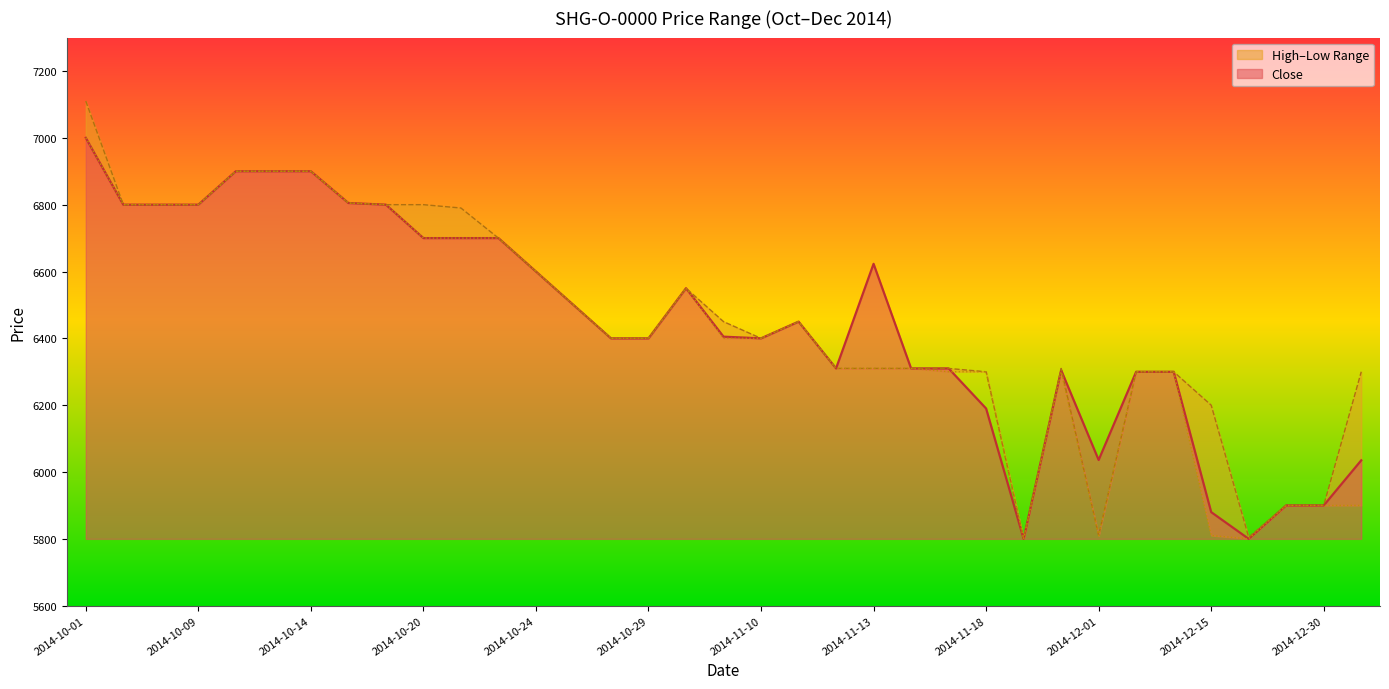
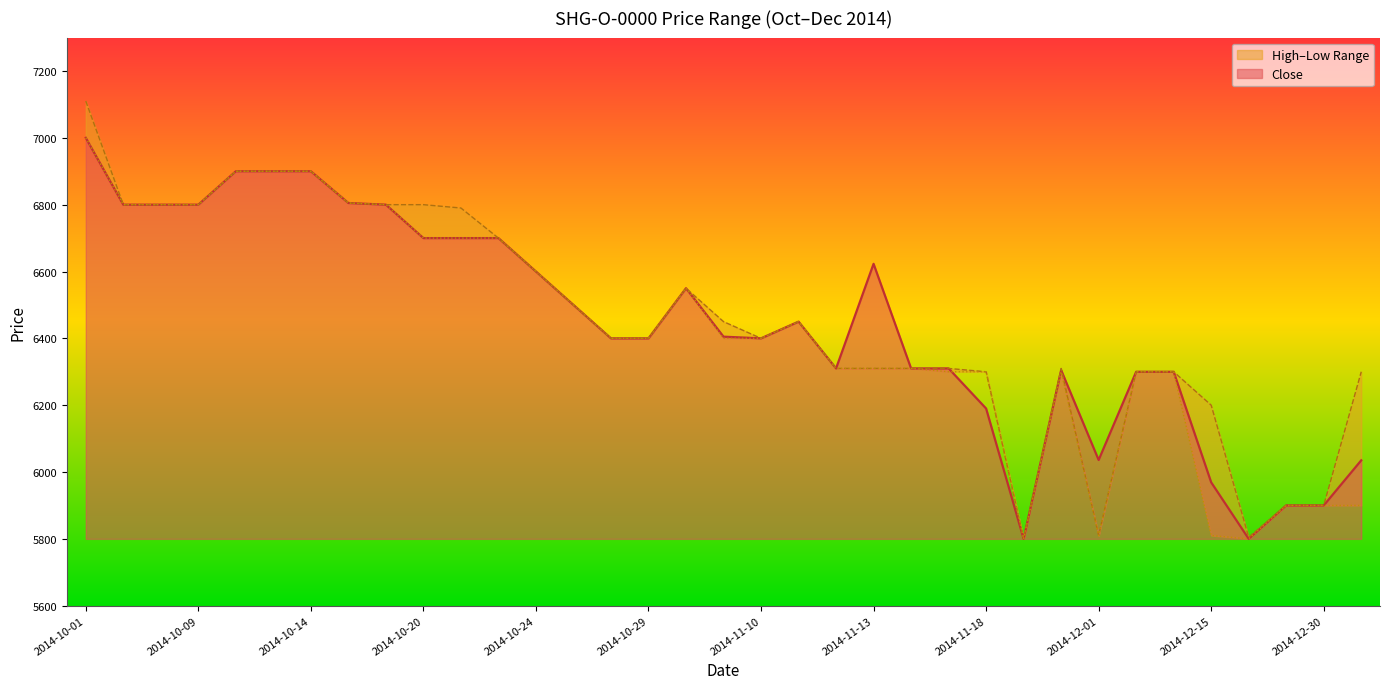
  {
    "Close": {
      "2014-11-13": 6620,
      "2014-11-18": 6190,
      "2014-12-01": 6040,
-     "2014-12-15": 5880
+     "2014-12-15": 5970
    }
  }
